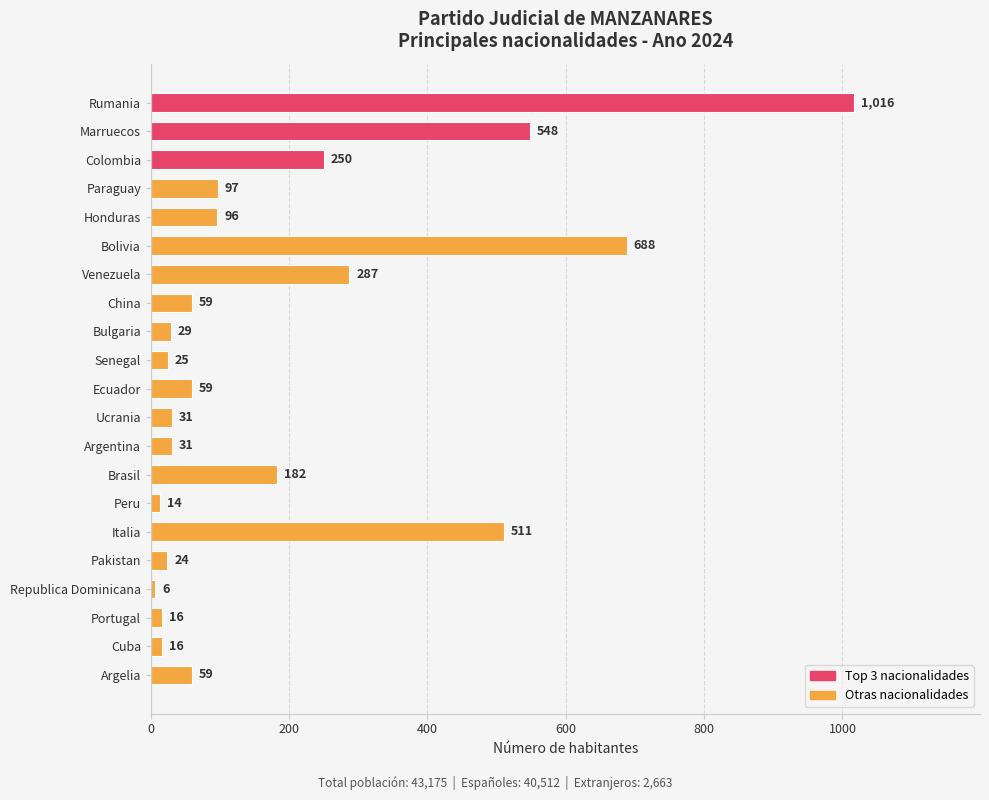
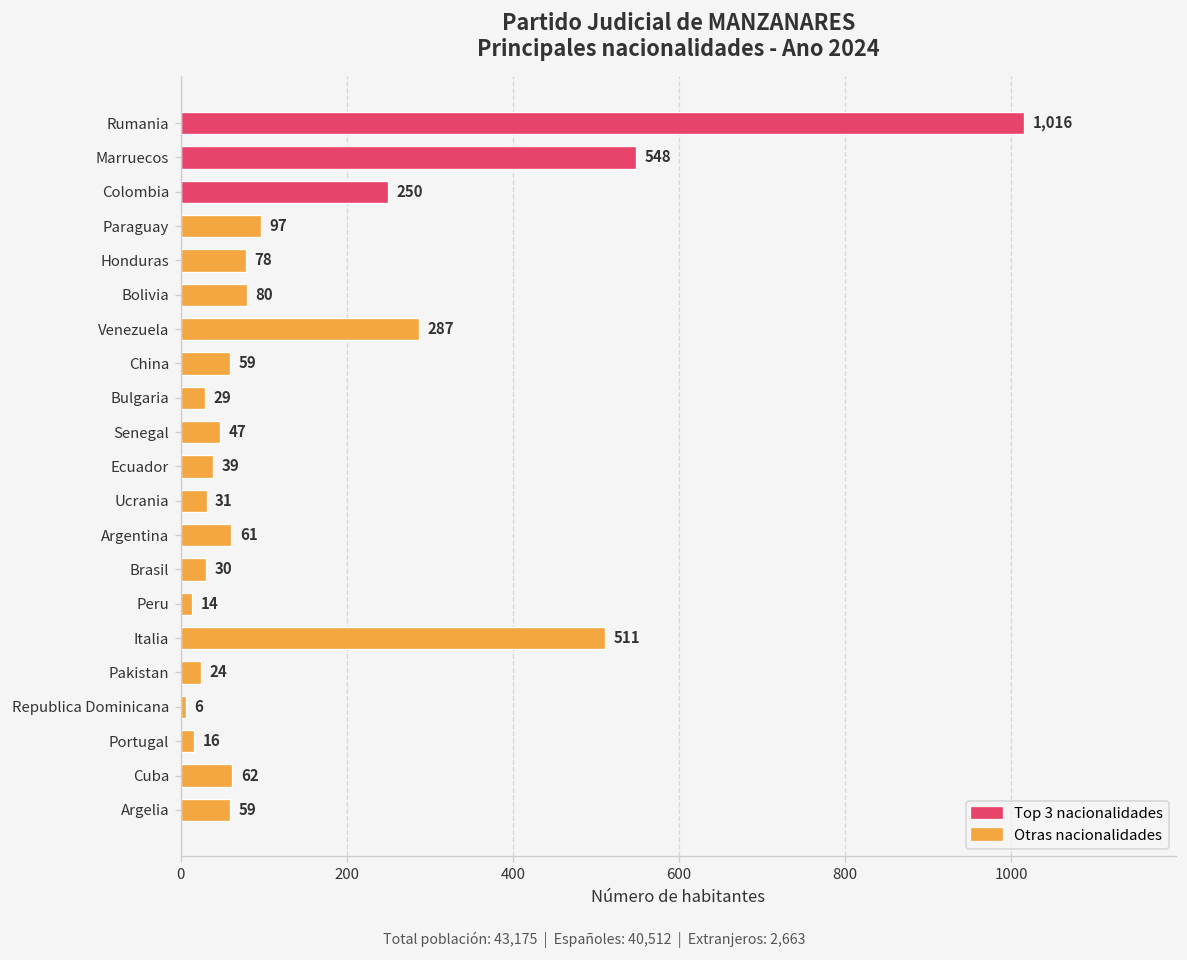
  {
    "Rumania": "1,016",
    "Marruecos": "548",
    "Colombia": "250",
    "Paraguay": "97",
-   "Honduras": "96",
-   "Bolivia": "688",
+   "Honduras": "78",
+   "Bolivia": "80",
    "Venezuela": "287",
    "China": "59",
    "Bulgaria": "29",
-   "Senegal": "25",
-   "Ecuador": "59",
+   "Senegal": "47",
+   "Ecuador": "39",
    "Ucrania": "31",
-   "Argentina": "31",
-   "Brasil": "182",
+   "Argentina": "61",
+   "Brasil": "30",
    "Peru": "14",
    "Italia": "511",
    "Pakistan": "24",
    "Republica Dominicana": "6",
    "Portugal": "16",
-   "Cuba": "16",
+   "Cuba": "62",
    "Argelia": "59"
  }
